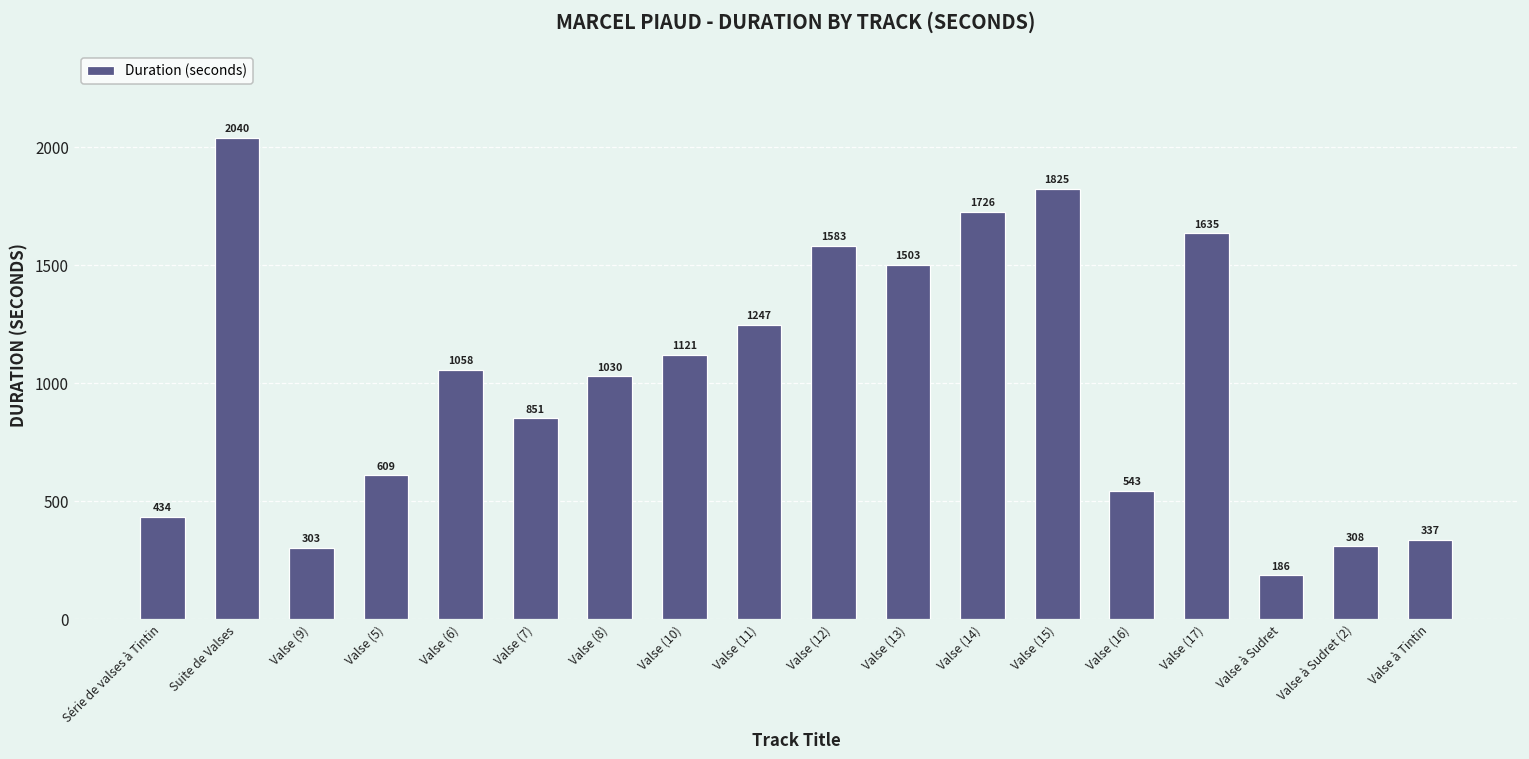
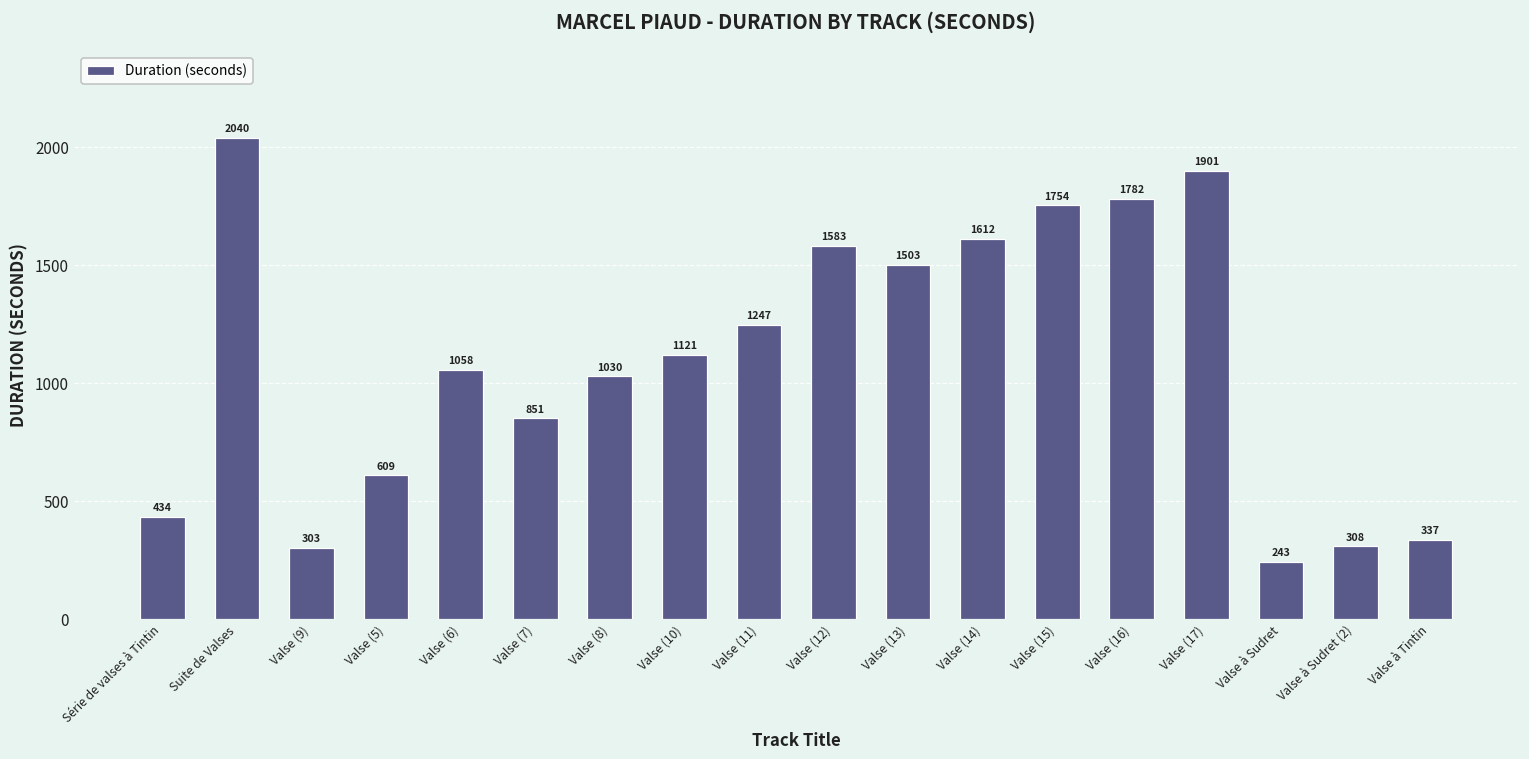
  {
    "Série de valses à Tintin": 434,
    "Suite de Valses": 2040,
    "Valse (9)": 303,
    "Valse (5)": 609,
    "Valse (6)": 1058,
    "Valse (7)": 851,
    "Valse (8)": 1030,
    "Valse (10)": 1121,
    "Valse (11)": 1247,
    "Valse (12)": 1583,
    "Valse (13)": 1503,
-   "Valse (14)": 1726,
-   "Valse (15)": 1825,
-   "Valse (16)": 543,
-   "Valse (17)": 1635,
-   "Valse à Sudret": 186,
+   "Valse (14)": 1612,
+   "Valse (15)": 1754,
+   "Valse (16)": 1782,
+   "Valse (17)": 1901,
+   "Valse à Sudret": 243,
    "Valse à Sudret (2)": 308,
    "Valse à Tintin": 337
  }
